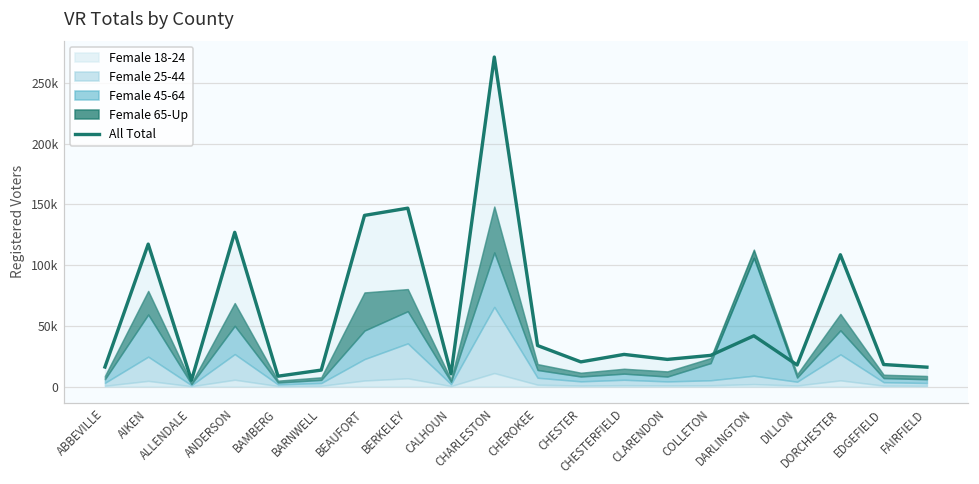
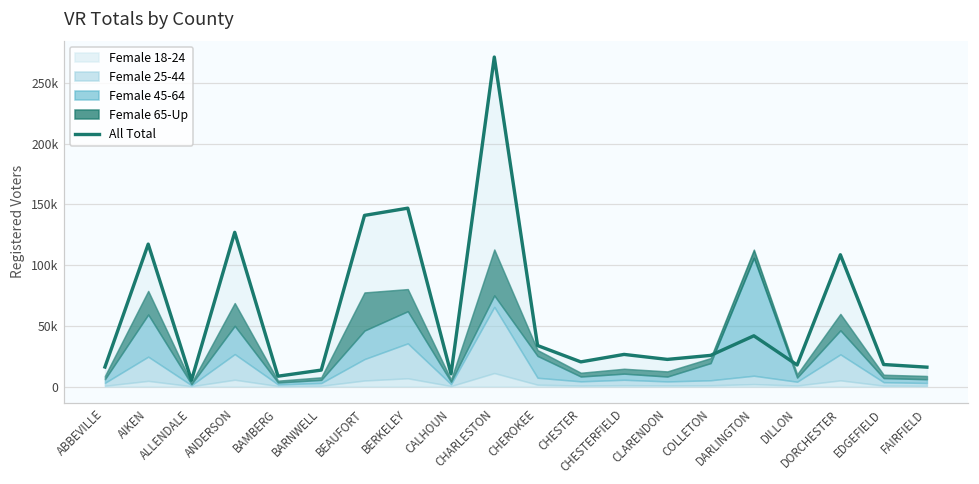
  {
    "Female 45-64": {
      "ABBEVILLE": 3000,
      "AIKEN": 35000,
      "ANDERSON": 23000,
      "BEAUFORT": 24000,
      "BERKELEY": 27000,
-     "CHARLESTON": 45000,
-     "CHEROKEE": 6000,
+     "CHARLESTON": 9000,
+     "CHEROKEE": 18000,
      "CHESTER": 4000,
      "CHESTERFIELD": 5000,
      "CLARENDON": 4000,
      "COLLETON": 14000,
      "DARLINGTON": 97000,
      "DILLON": 3000,
      "DORCHESTER": 20000,
      "EDGEFIELD": 3000,
      "FAIRFIELD": 3000
    }
  }
